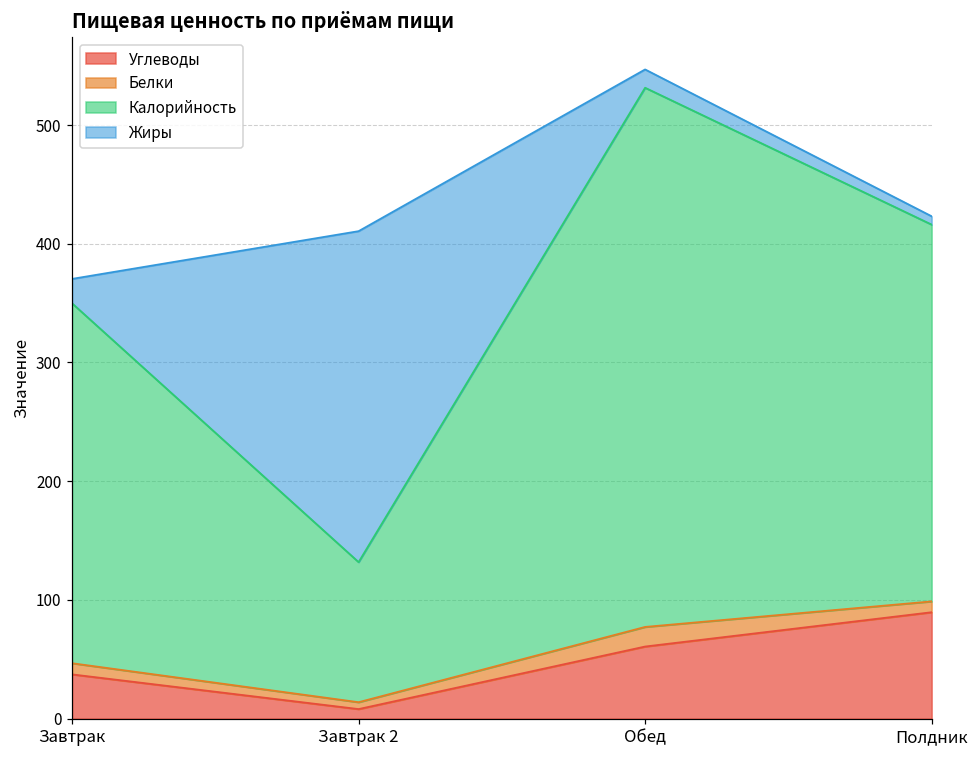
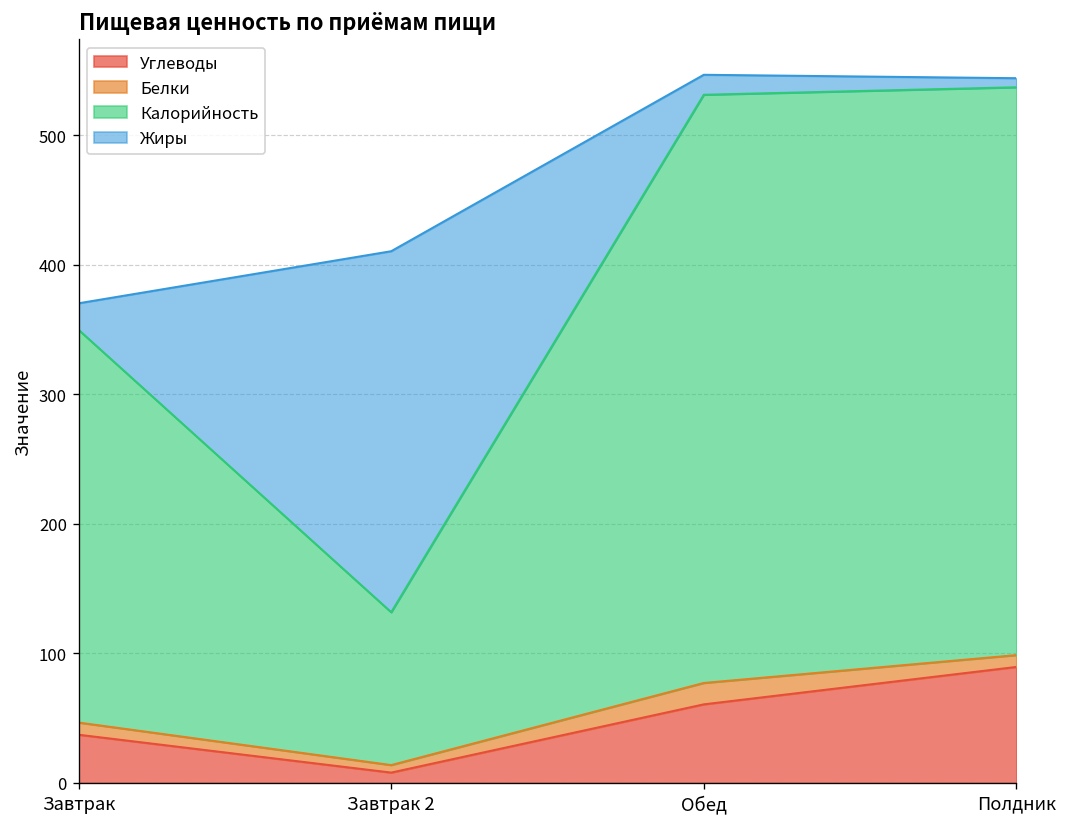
  {
    "Калорийность": {
      "Завтрак": 303,
      "Завтрак 2": 118,
      "Обед": 454,
-     "Полдник": 317
+     "Полдник": 438
    },
    "Жиры": {
      "Завтрак": 21,
      "Завтрак 2": 279,
      "Обед": 15,
      "Полдник": 7
    }
  }
